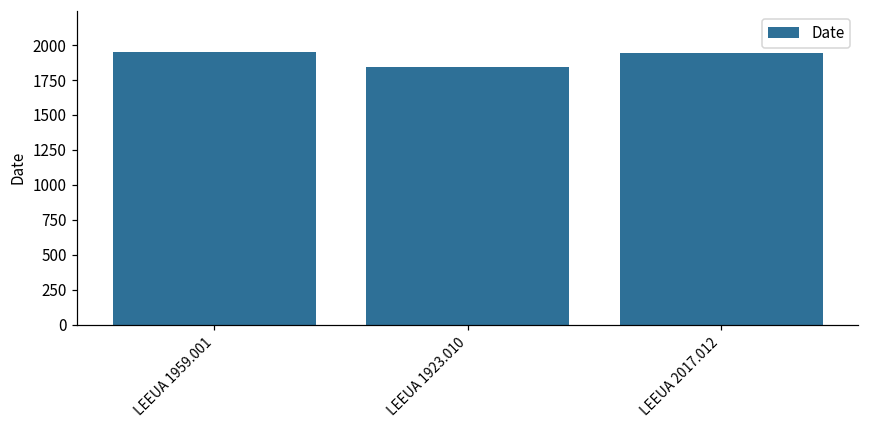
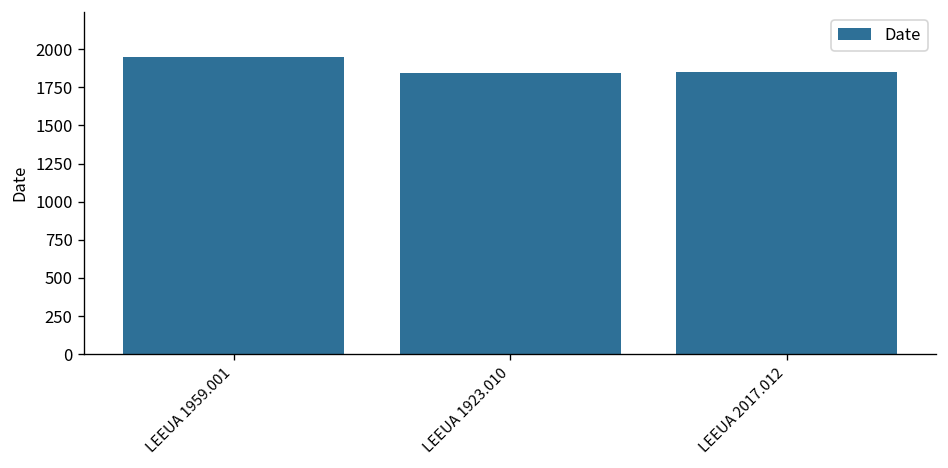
  {
    "LEEUA 1959.001": 1950,
    "LEEUA 1923.010": 1850,
-   "LEEUA 2017.012": 1950
+   "LEEUA 2017.012": 1850
  }
